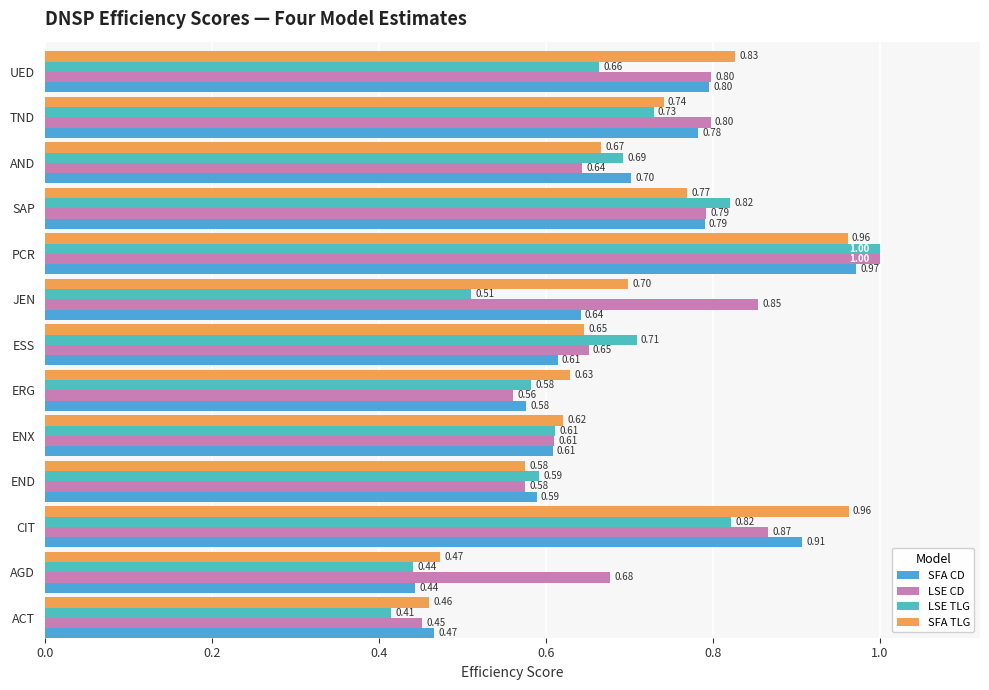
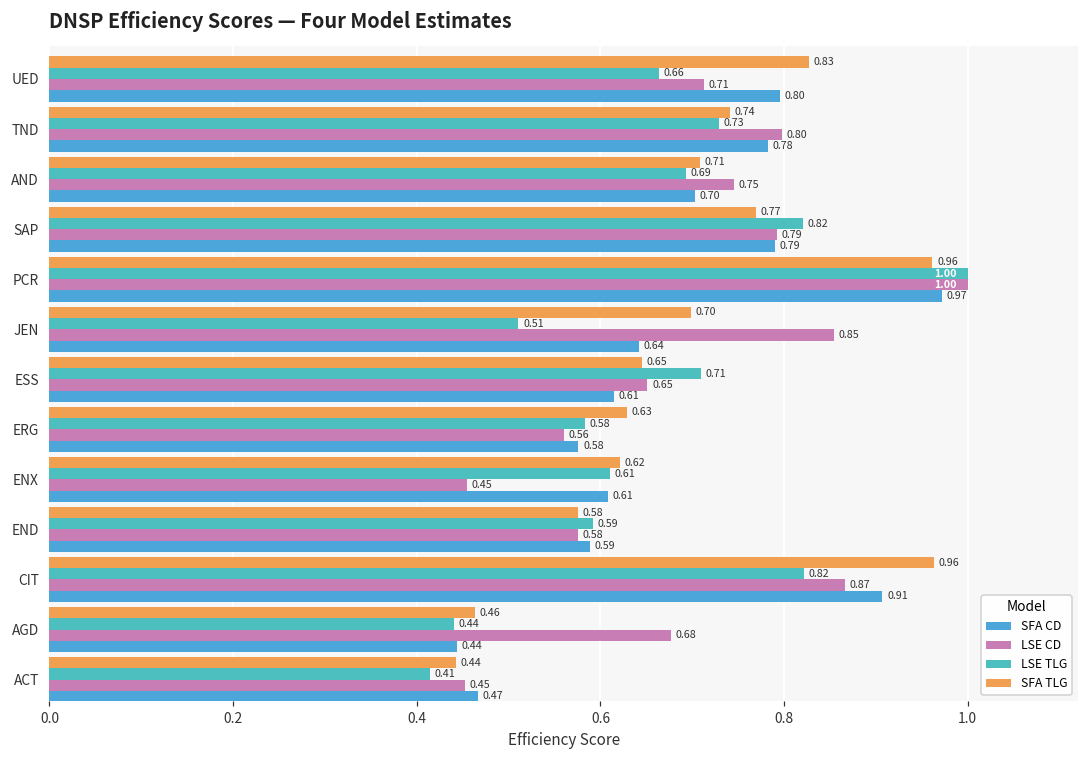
  {
    "LSE CD": {
-     "UED": 0.80,
+     "UED": 0.71,
      "TND": 0.80,
-     "AND": 0.64,
+     "AND": 0.75,
      "SAP": 0.79,
      "PCR": 1.00,
      "JEN": 0.85,
      "ESS": 0.65,
      "ERG": 0.56,
-     "ENX": 0.61,
+     "ENX": 0.45,
      "END": 0.58,
      "CIT": 0.87,
      "AGD": 0.68,
      "ACT": 0.45
    },
    "SFA TLG": {
      "UED": 0.83,
      "TND": 0.74,
-     "AND": 0.67,
+     "AND": 0.71,
      "SAP": 0.77,
      "PCR": 0.96,
      "JEN": 0.70,
      "ESS": 0.65,
      "ERG": 0.63,
      "ENX": 0.62,
      "END": 0.58,
      "CIT": 0.96,
-     "AGD": 0.47,
-     "ACT": 0.46
+     "AGD": 0.46,
+     "ACT": 0.44
    }
  }
